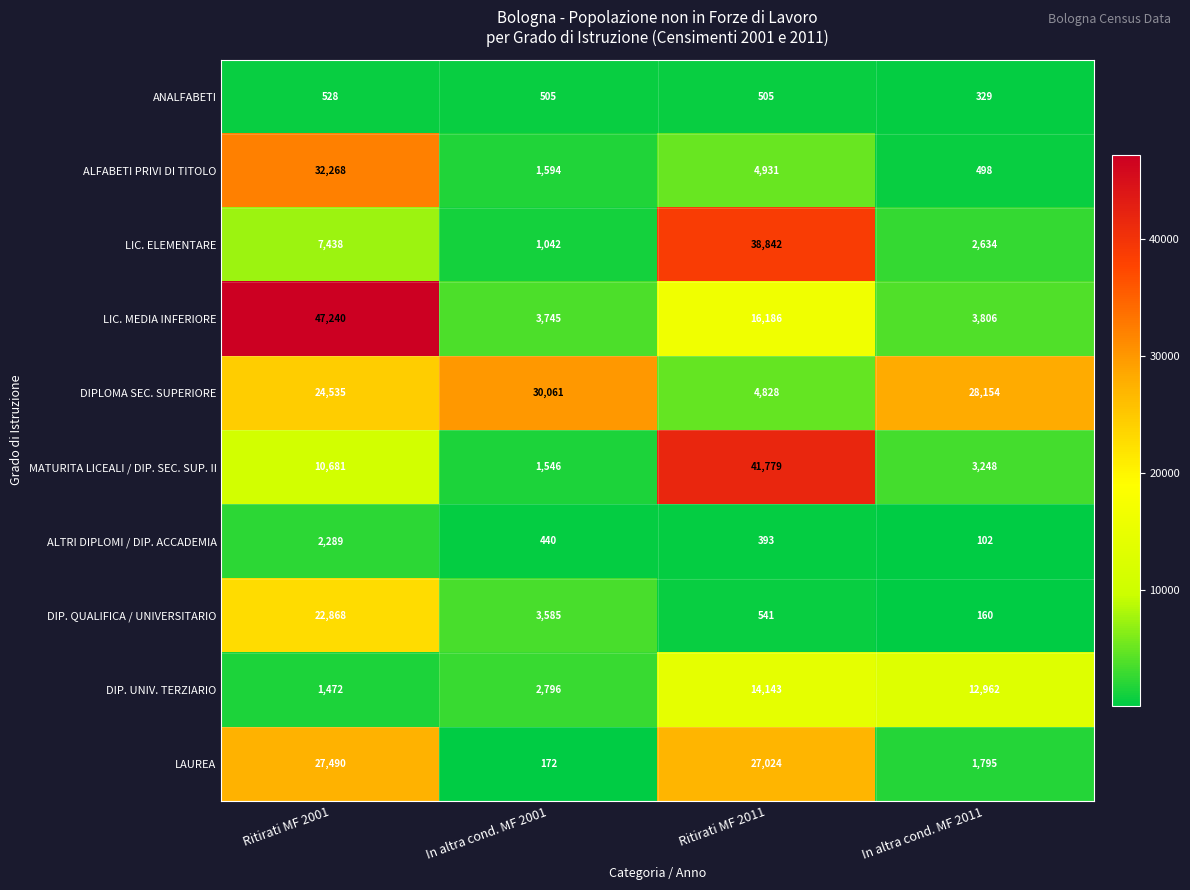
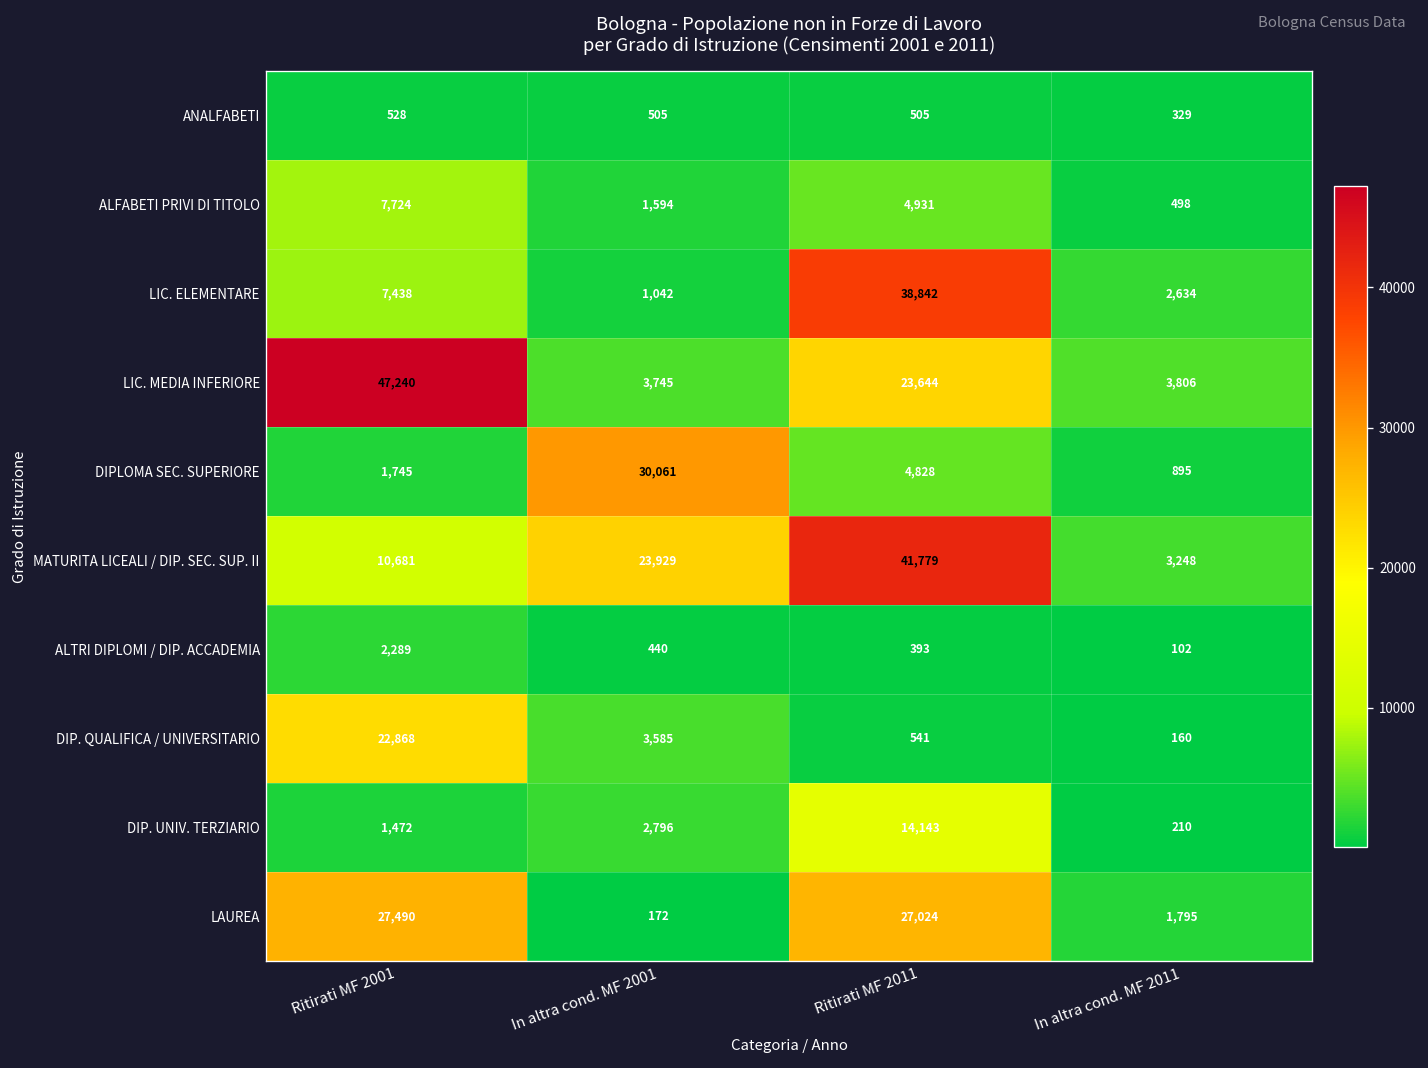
  {
    "ANALFABETI": {
      "Ritirati MF 2001": "528",
      "In altra cond. MF 2001": "505",
      "Ritirati MF 2011": "505",
      "In altra cond. MF 2011": "329"
    },
    "ALFABETI PRIVI DI TITOLO": {
-     "Ritirati MF 2001": "32,268",
+     "Ritirati MF 2001": "7,724",
      "In altra cond. MF 2001": "1,594",
      "Ritirati MF 2011": "4,931",
      "In altra cond. MF 2011": "498"
    },
    "LIC. ELEMENTARE": {
      "Ritirati MF 2001": "7,438",
      "In altra cond. MF 2001": "1,042",
      "Ritirati MF 2011": "38,842",
      "In altra cond. MF 2011": "2,634"
    },
    "LIC. MEDIA INFERIORE": {
      "Ritirati MF 2001": "47,240",
      "In altra cond. MF 2001": "3,745",
-     "Ritirati MF 2011": "16,186",
+     "Ritirati MF 2011": "23,644",
      "In altra cond. MF 2011": "3,806"
    },
    "DIPLOMA SEC. SUPERIORE": {
-     "Ritirati MF 2001": "24,535",
+     "Ritirati MF 2001": "1,745",
      "In altra cond. MF 2001": "30,061",
      "Ritirati MF 2011": "4,828",
-     "In altra cond. MF 2011": "28,154"
+     "In altra cond. MF 2011": "895"
    },
    "MATURITA LICEALI / DIP. SEC. SUP. II": {
      "Ritirati MF 2001": "10,681",
-     "In altra cond. MF 2001": "1,546",
+     "In altra cond. MF 2001": "23,929",
      "Ritirati MF 2011": "41,779",
      "In altra cond. MF 2011": "3,248"
    },
    "ALTRI DIPLOMI / DIP. ACCADEMIA": {
      "Ritirati MF 2001": "2,289",
      "In altra cond. MF 2001": "440",
      "Ritirati MF 2011": "393",
      "In altra cond. MF 2011": "102"
    },
    "DIP. QUALIFICA / UNIVERSITARIO": {
      "Ritirati MF 2001": "22,868",
      "In altra cond. MF 2001": "3,585",
      "Ritirati MF 2011": "541",
      "In altra cond. MF 2011": "160"
    },
    "DIP. UNIV. TERZIARIO": {
      "Ritirati MF 2001": "1,472",
      "In altra cond. MF 2001": "2,796",
      "Ritirati MF 2011": "14,143",
-     "In altra cond. MF 2011": "12,962"
+     "In altra cond. MF 2011": "210"
    },
    "LAUREA": {
      "Ritirati MF 2001": "27,490",
      "In altra cond. MF 2001": "172",
      "Ritirati MF 2011": "27,024",
      "In altra cond. MF 2011": "1,795"
    }
  }
